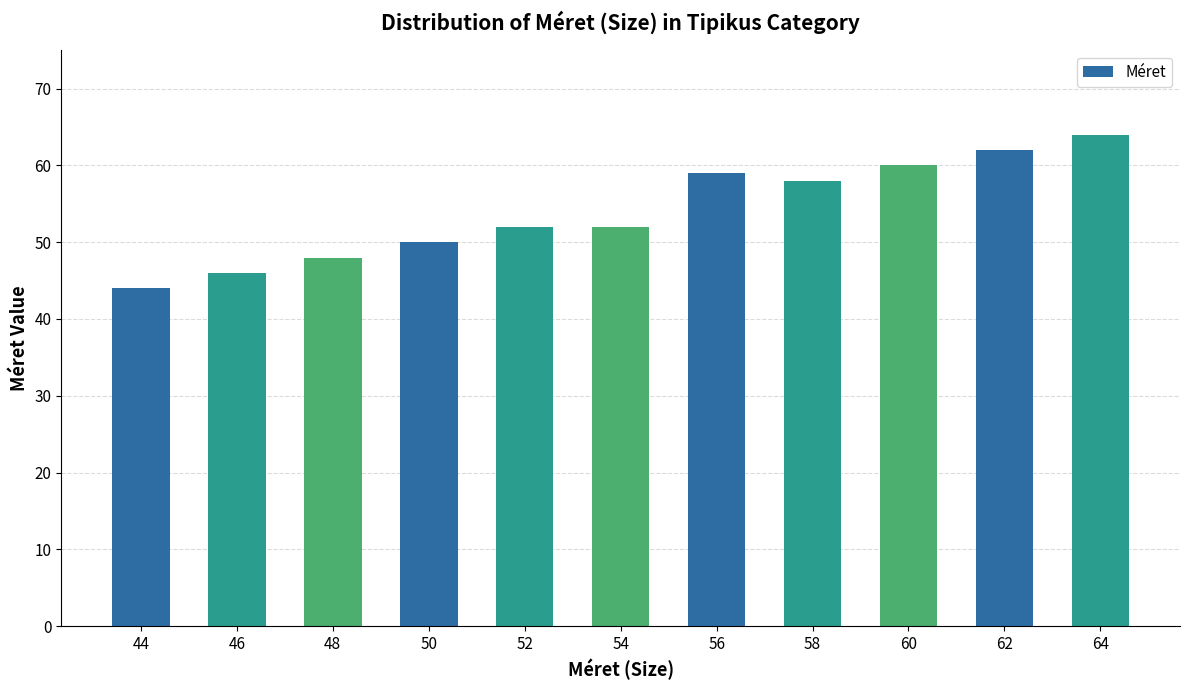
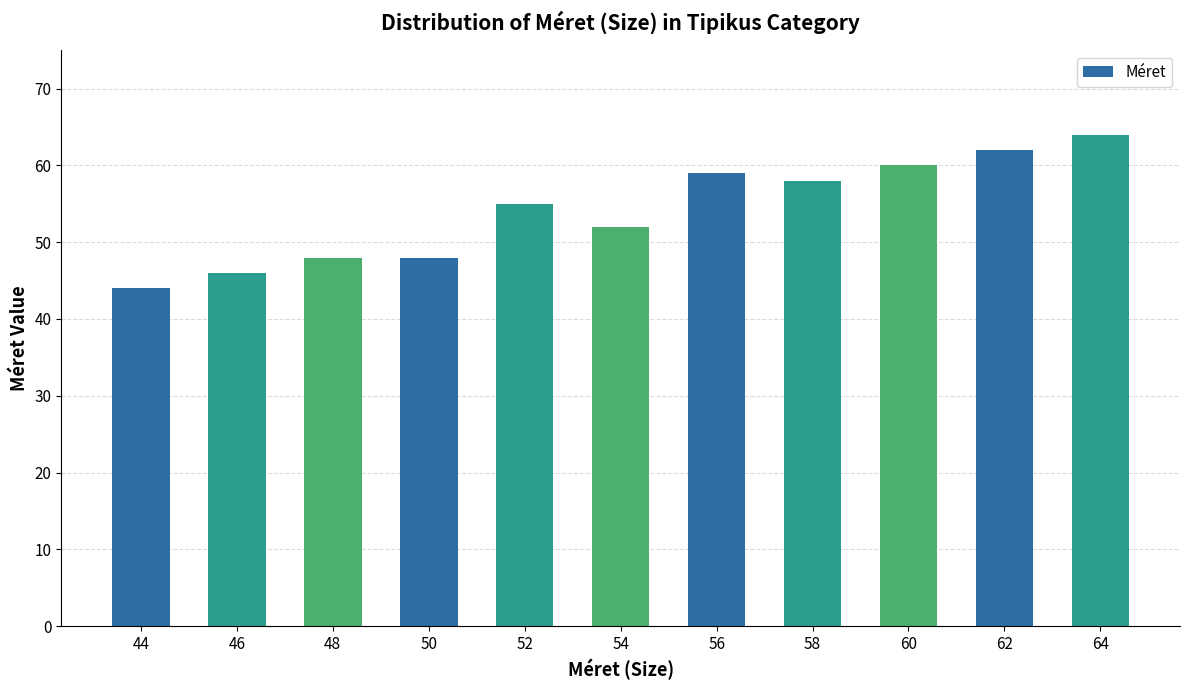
  {
    "44": 44,
    "46": 46,
    "48": 48,
-   "50": 50,
-   "52": 52,
+   "50": 48,
+   "52": 55,
    "54": 52,
    "56": 59,
    "58": 58,
    "60": 60,
    "62": 62,
    "64": 64
  }
